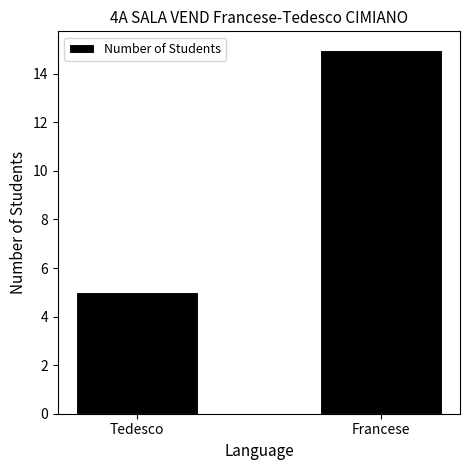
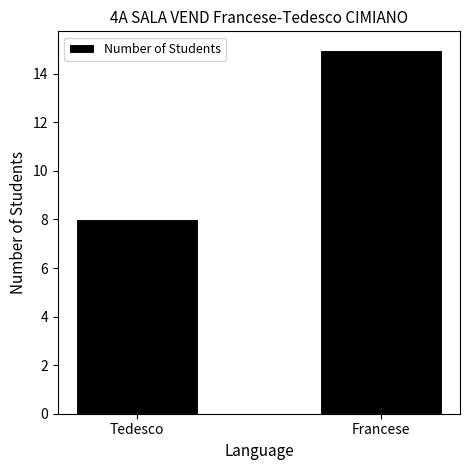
  {
-   "Tedesco": 5,
+   "Tedesco": 8,
    "Francese": 15
  }
